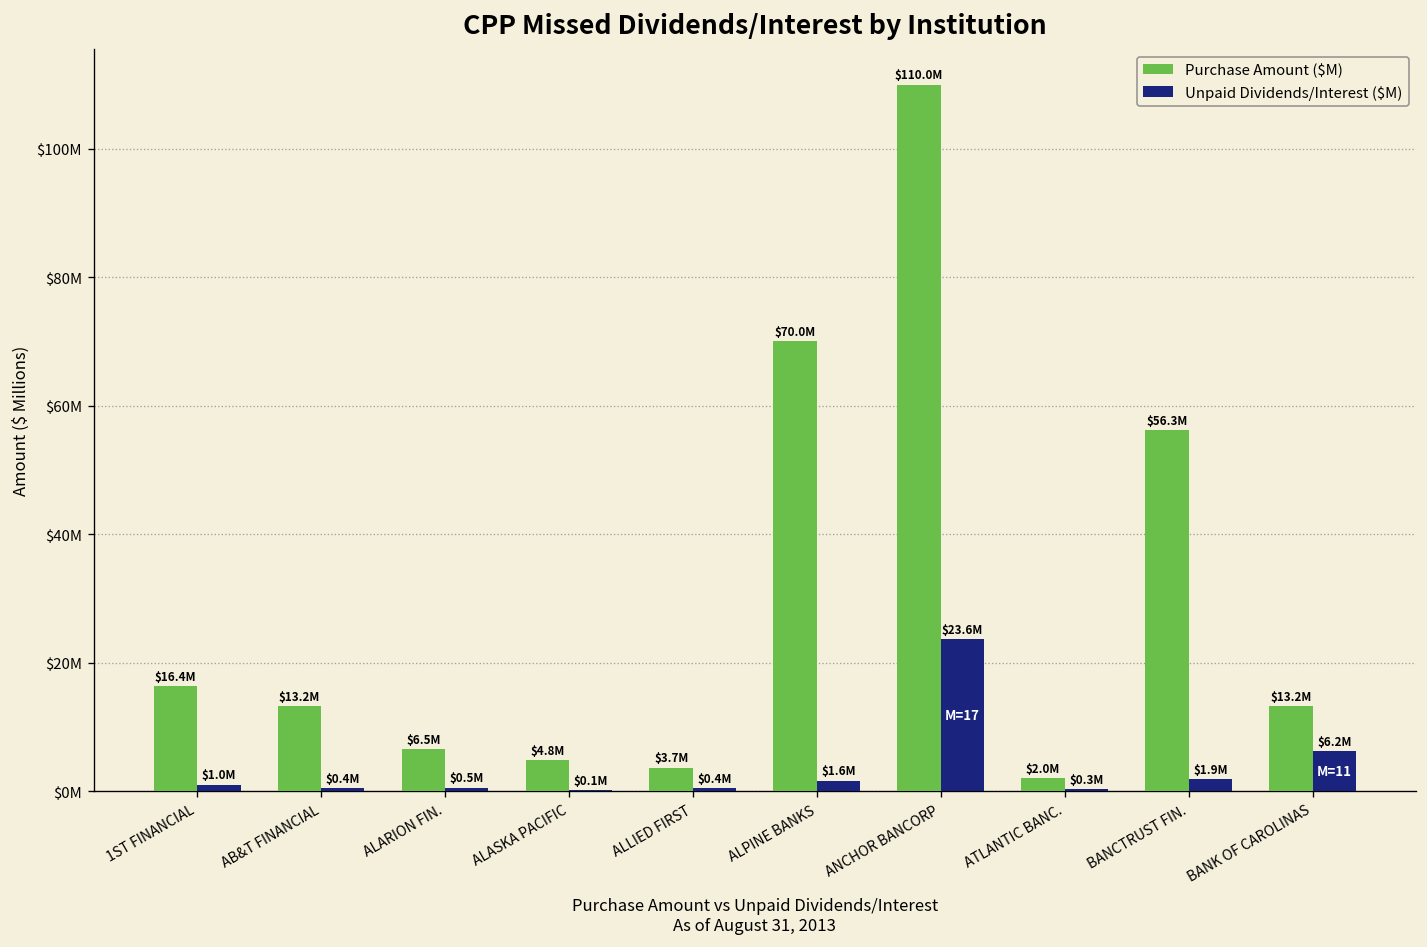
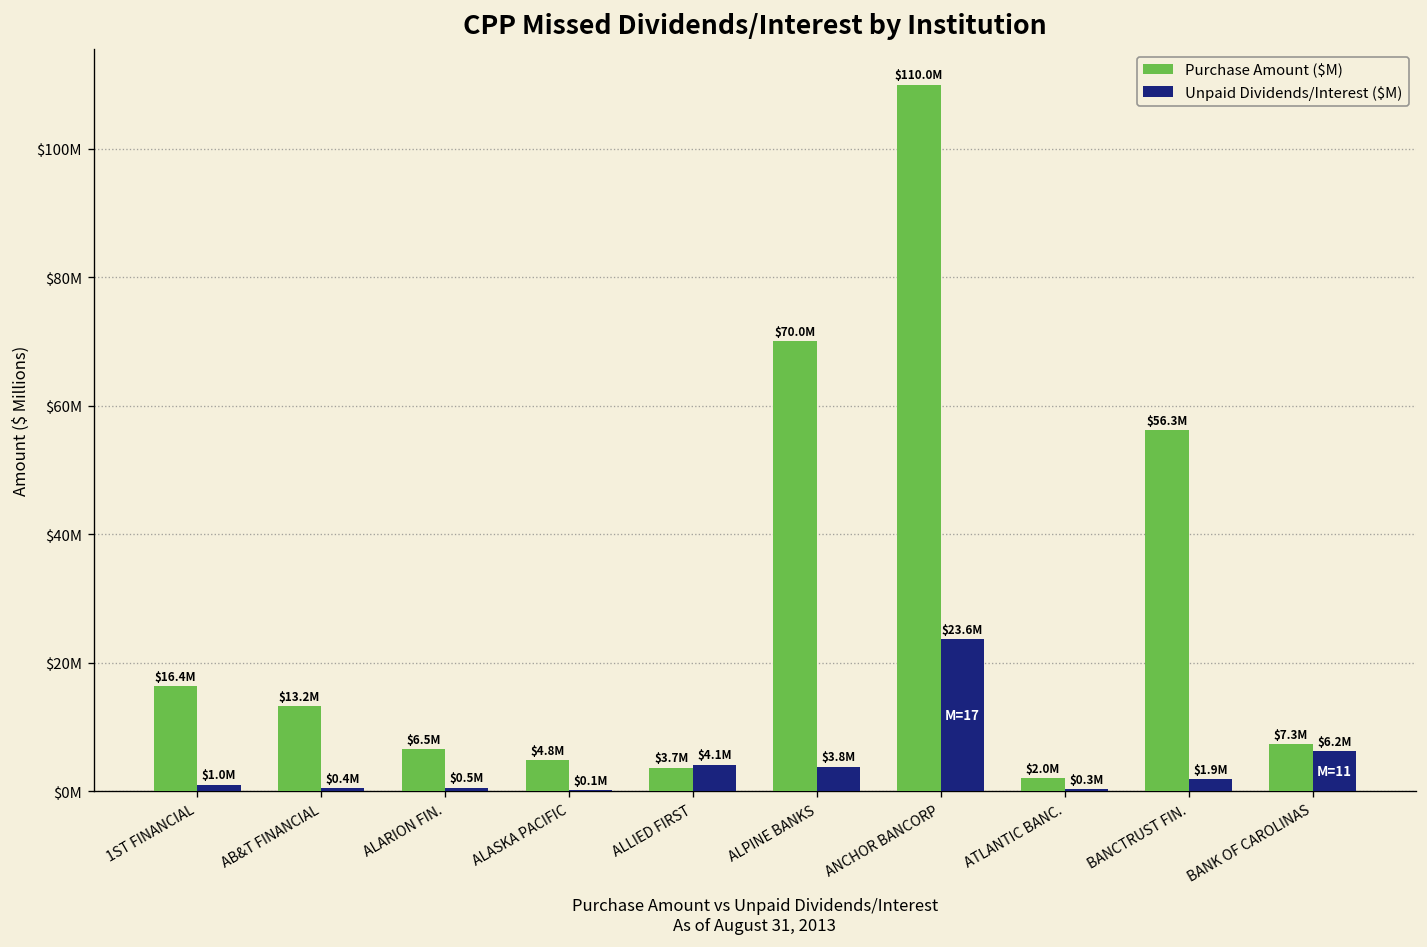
  {
    "Purchase Amount ($M)": {
      "1ST FINANCIAL": "$16.4M",
      "AB&T FINANCIAL": "$13.2M",
      "ALARION FIN.": "$6.5M",
      "ALASKA PACIFIC": "$4.8M",
      "ALLIED FIRST": "$3.7M",
      "ALPINE BANKS": "$70.0M",
      "ANCHOR BANCORP": "$110.0M",
      "ATLANTIC BANC.": "$2.0M",
      "BANCTRUST FIN.": "$56.3M",
-     "BANK OF CAROLINAS": "$13.2M"
+     "BANK OF CAROLINAS": "$7.3M"
    },
    "Unpaid Dividends/Interest ($M)": {
      "1ST FINANCIAL": "$1.0M",
      "AB&T FINANCIAL": "$0.4M",
      "ALARION FIN.": "$0.5M",
      "ALASKA PACIFIC": "$0.1M",
-     "ALLIED FIRST": "$0.4M",
-     "ALPINE BANKS": "$1.6M",
+     "ALLIED FIRST": "$4.1M",
+     "ALPINE BANKS": "$3.8M",
      "ANCHOR BANCORP": "$23.6M",
      "ATLANTIC BANC.": "$0.3M",
      "BANCTRUST FIN.": "$1.9M",
      "BANK OF CAROLINAS": "$6.2M"
    }
  }
